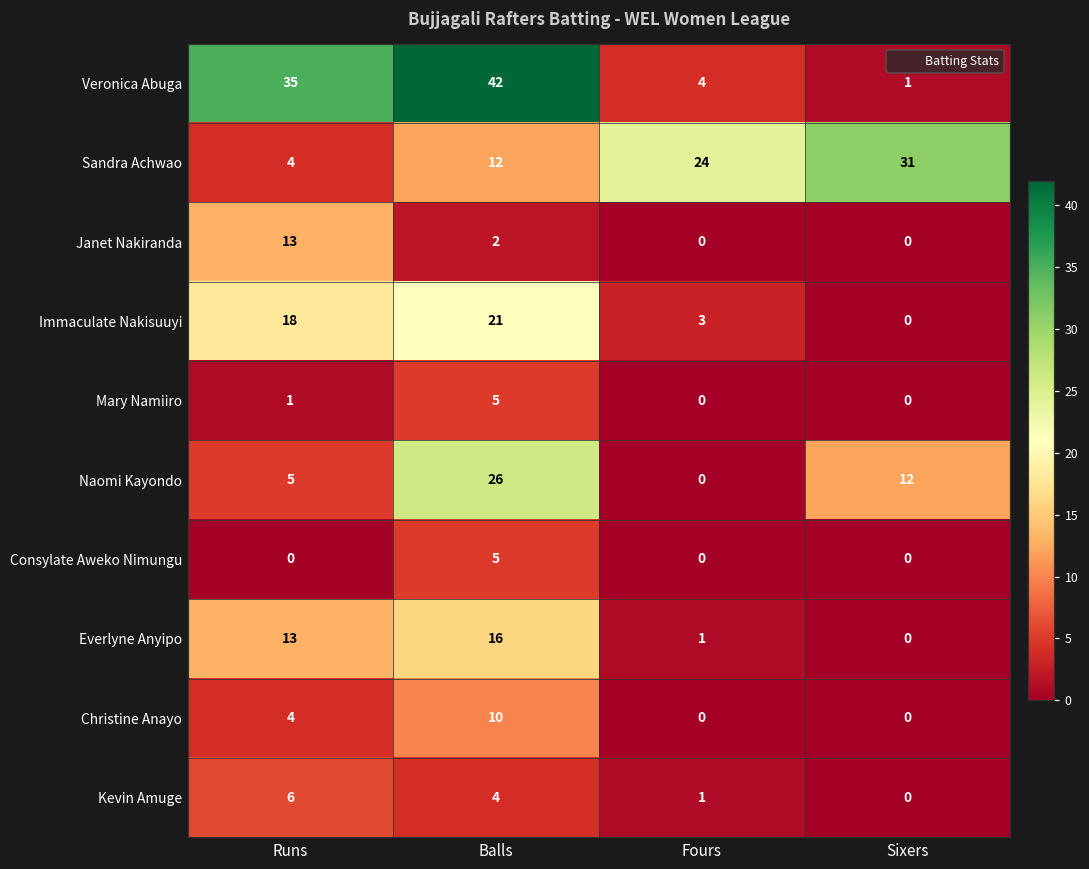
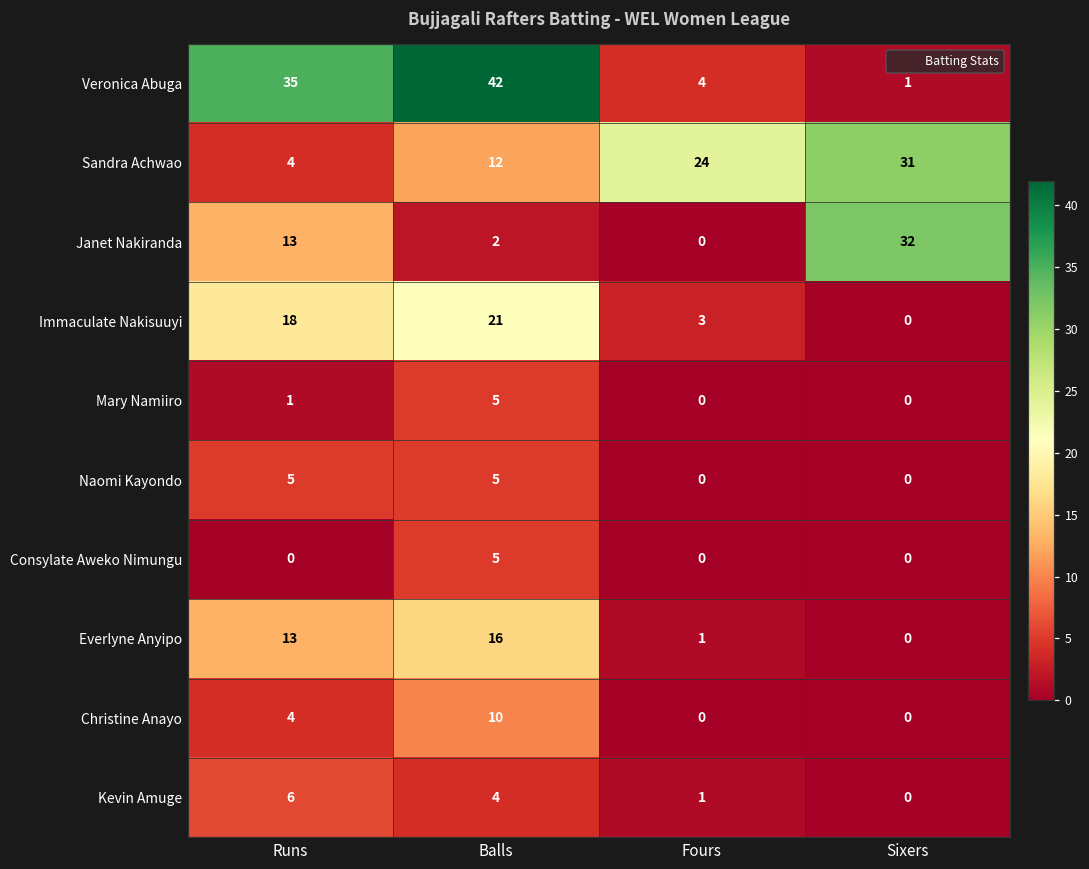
  {
    "Veronica Abuga": {
      "Runs": 35,
      "Balls": 42,
      "Fours": 4,
      "Sixers": 1
    },
    "Sandra Achwao": {
      "Runs": 4,
      "Balls": 12,
      "Fours": 24,
      "Sixers": 31
    },
    "Janet Nakiranda": {
      "Runs": 13,
      "Balls": 2,
      "Fours": 0,
-     "Sixers": 0
+     "Sixers": 32
    },
    "Immaculate Nakisuuyi": {
      "Runs": 18,
      "Balls": 21,
      "Fours": 3,
      "Sixers": 0
    },
    "Mary Namiiro": {
      "Runs": 1,
      "Balls": 5,
      "Fours": 0,
      "Sixers": 0
    },
    "Naomi Kayondo": {
      "Runs": 5,
-     "Balls": 26,
+     "Balls": 5,
      "Fours": 0,
-     "Sixers": 12
+     "Sixers": 0
    },
    "Consylate Aweko Nimungu": {
      "Runs": 0,
      "Balls": 5,
      "Fours": 0,
      "Sixers": 0
    },
    "Everlyne Anyipo": {
      "Runs": 13,
      "Balls": 16,
      "Fours": 1,
      "Sixers": 0
    },
    "Christine Anayo": {
      "Runs": 4,
      "Balls": 10,
      "Fours": 0,
      "Sixers": 0
    },
    "Kevin Amuge": {
      "Runs": 6,
      "Balls": 4,
      "Fours": 1,
      "Sixers": 0
    }
  }
